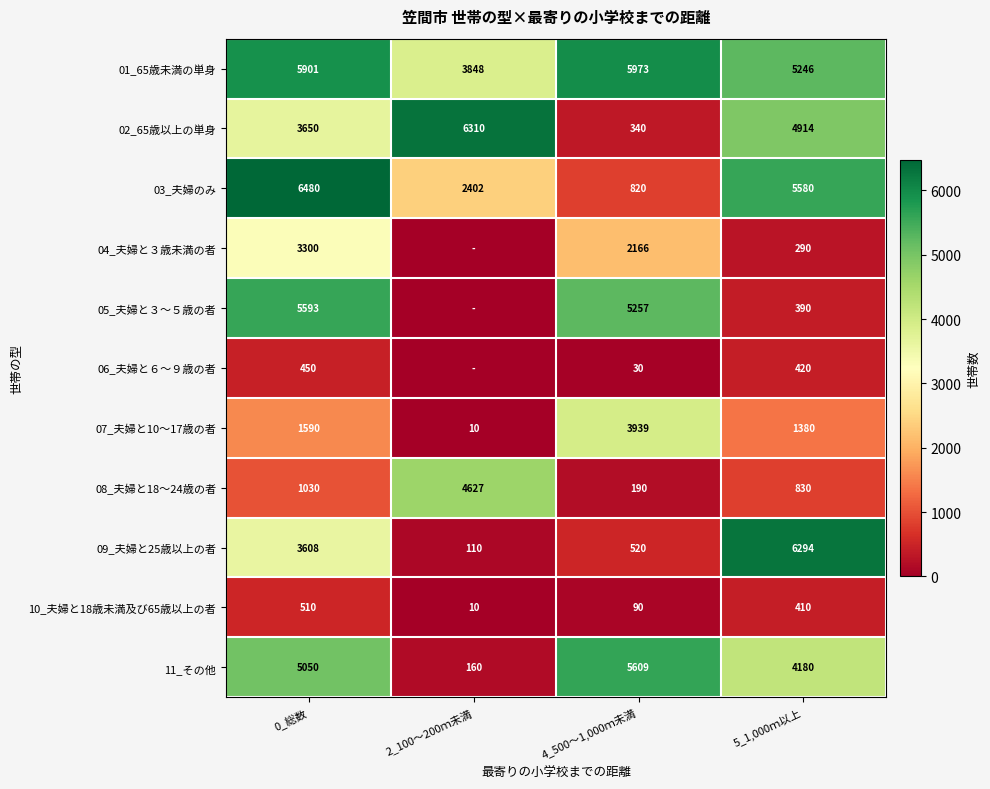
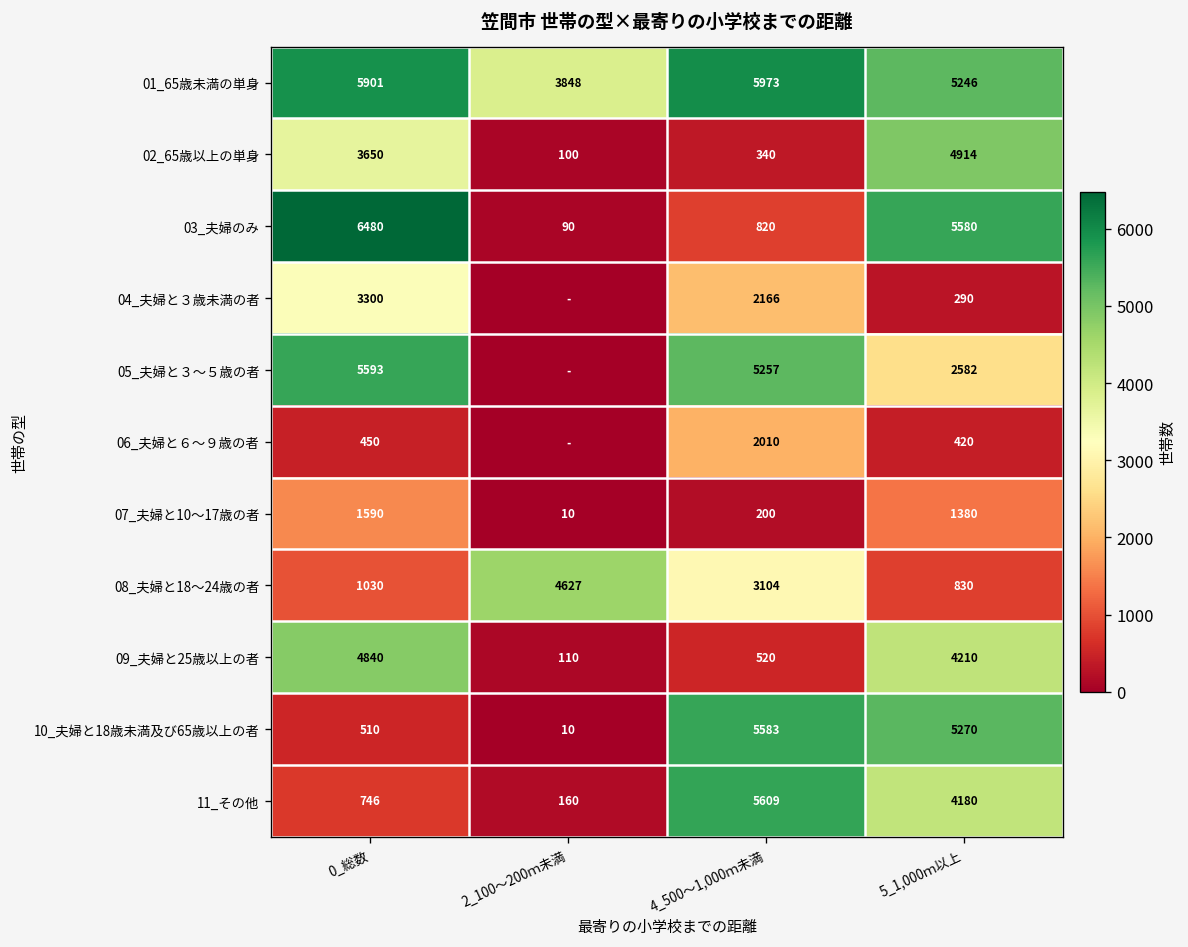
  {
    "01_65歳未満の単身": {
      "0_総数": 5901,
      "2_100～200ｍ未満": 3848,
      "4_500～1,000ｍ未満": 5973,
      "5_1,000ｍ以上": 5246
    },
    "02_65歳以上の単身": {
      "0_総数": 3650,
-     "2_100～200ｍ未満": 6310,
+     "2_100～200ｍ未満": 100,
      "4_500～1,000ｍ未満": 340,
      "5_1,000ｍ以上": 4914
    },
    "03_夫婦のみ": {
      "0_総数": 6480,
-     "2_100～200ｍ未満": 2402,
+     "2_100～200ｍ未満": 90,
      "4_500～1,000ｍ未満": 820,
      "5_1,000ｍ以上": 5580
    },
    "04_夫婦と３歳未満の者": {
      "0_総数": 3300,
      "4_500～1,000ｍ未満": 2166,
      "5_1,000ｍ以上": 290
    },
    "05_夫婦と３～５歳の者": {
      "0_総数": 5593,
      "4_500～1,000ｍ未満": 5257,
-     "5_1,000ｍ以上": 390
+     "5_1,000ｍ以上": 2582
    },
    "06_夫婦と６～９歳の者": {
      "0_総数": 450,
-     "4_500～1,000ｍ未満": 30,
+     "4_500～1,000ｍ未満": 2010,
      "5_1,000ｍ以上": 420
    },
    "07_夫婦と10～17歳の者": {
      "0_総数": 1590,
      "2_100～200ｍ未満": 10,
-     "4_500～1,000ｍ未満": 3939,
+     "4_500～1,000ｍ未満": 200,
      "5_1,000ｍ以上": 1380
    },
    "08_夫婦と18～24歳の者": {
      "0_総数": 1030,
      "2_100～200ｍ未満": 4627,
-     "4_500～1,000ｍ未満": 190,
+     "4_500～1,000ｍ未満": 3104,
      "5_1,000ｍ以上": 830
    },
    "09_夫婦と25歳以上の者": {
-     "0_総数": 3608,
+     "0_総数": 4840,
      "2_100～200ｍ未満": 110,
      "4_500～1,000ｍ未満": 520,
-     "5_1,000ｍ以上": 6294
+     "5_1,000ｍ以上": 4210
    },
    "10_夫婦と18歳未満及び65歳以上の者": {
      "0_総数": 510,
      "2_100～200ｍ未満": 10,
-     "4_500～1,000ｍ未満": 90,
-     "5_1,000ｍ以上": 410
+     "4_500～1,000ｍ未満": 5583,
+     "5_1,000ｍ以上": 5270
    },
    "11_その他": {
-     "0_総数": 5050,
+     "0_総数": 746,
      "2_100～200ｍ未満": 160,
      "4_500～1,000ｍ未満": 5609,
      "5_1,000ｍ以上": 4180
    }
  }
